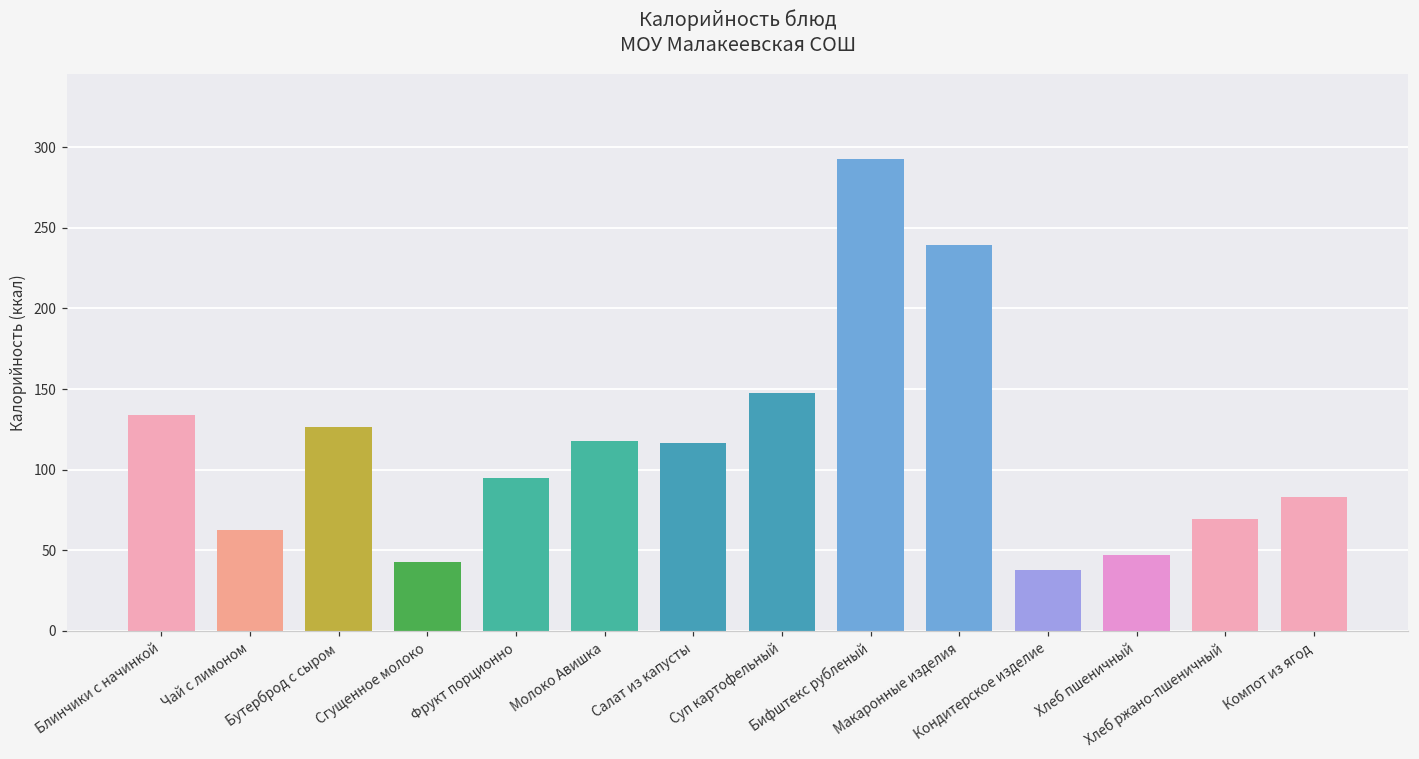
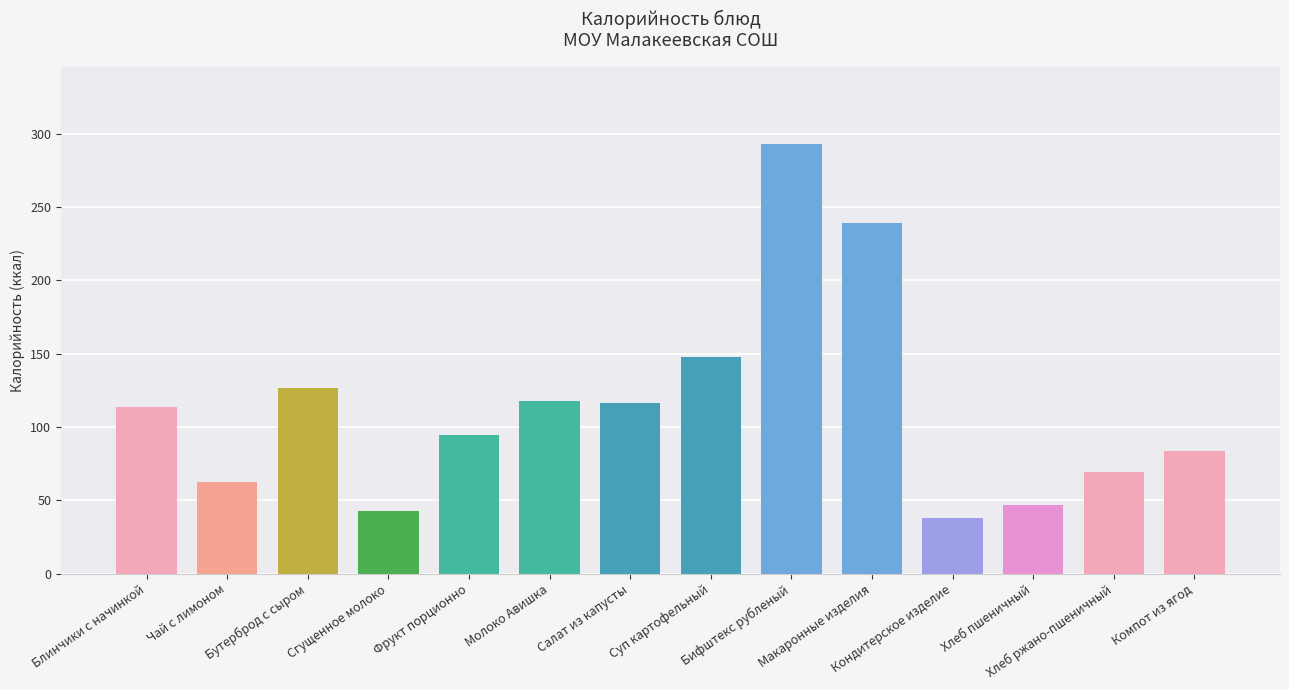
  {
-   "Блинчики с начинкой": 134,
+   "Блинчики с начинкой": 114,
    "Чай с лимоном": 62,
    "Бутерброд с сыром": 126,
    "Сгущенное молоко": 43,
    "Фрукт порционно": 95,
    "Молоко Авишка": 118,
    "Салат из капусты": 117,
    "Суп картофельный": 148,
    "Бифштекс рубленый": 293,
    "Макаронные изделия": 239,
    "Кондитерское изделие": 38,
    "Хлеб пшеничный": 47,
    "Хлеб ржано-пшеничный": 70,
    "Компот из ягод": 83
  }
